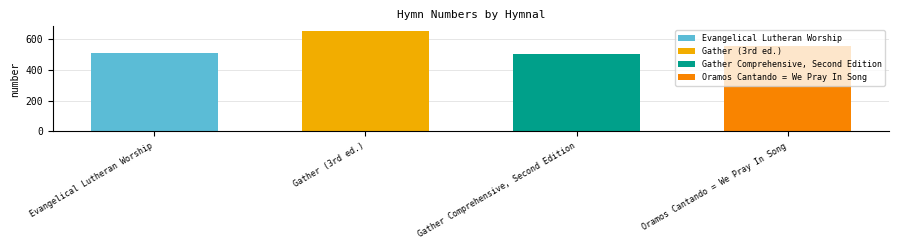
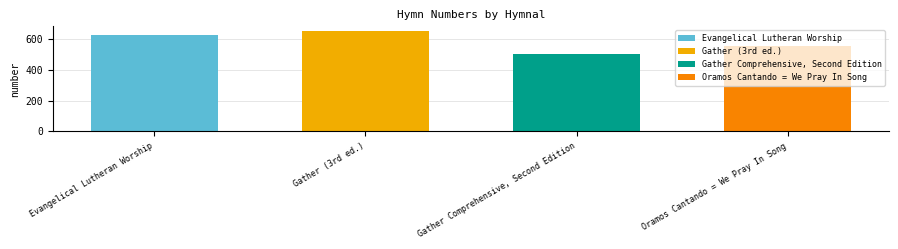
  {
-   "Evangelical Lutheran Worship": 510,
+   "Evangelical Lutheran Worship": 620,
    "Gather (3rd ed.)": 650,
    "Gather Comprehensive, Second Edition": 500
  }
